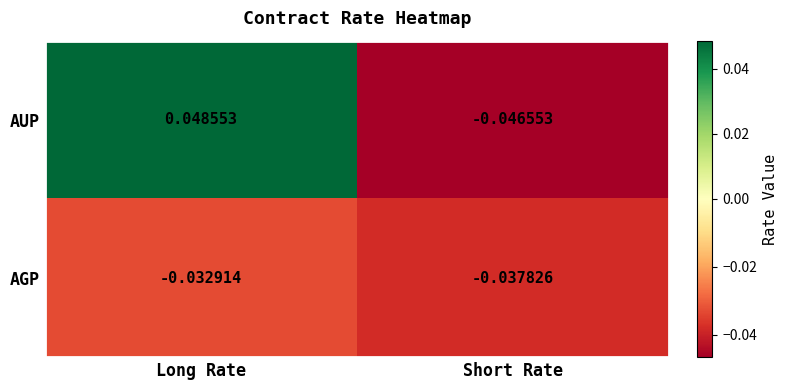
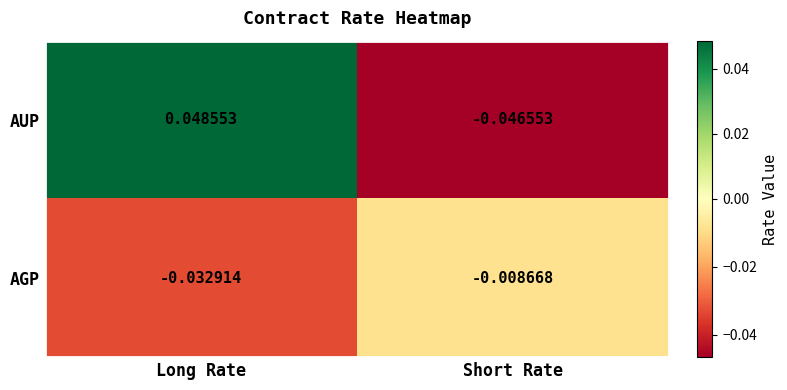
  {
    "AUP": {
      "Long Rate": 0.048553,
      "Short Rate": -0.046553
    },
    "AGP": {
      "Long Rate": -0.032914,
-     "Short Rate": -0.037826
+     "Short Rate": -0.008668
    }
  }
